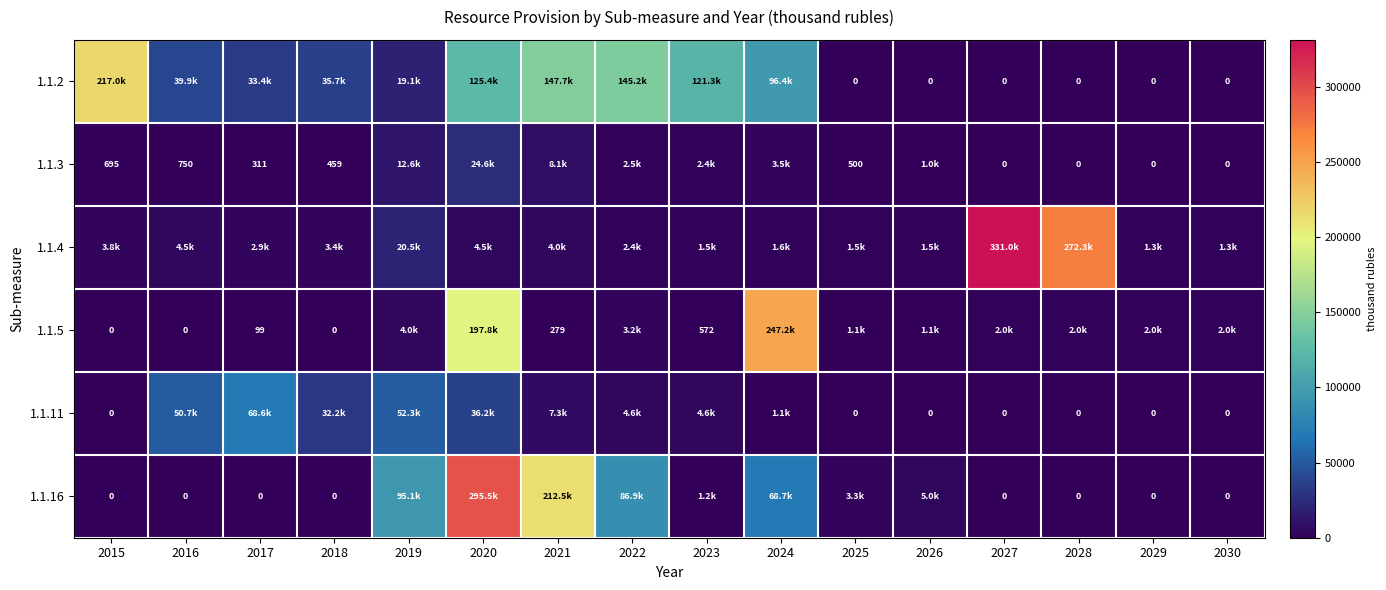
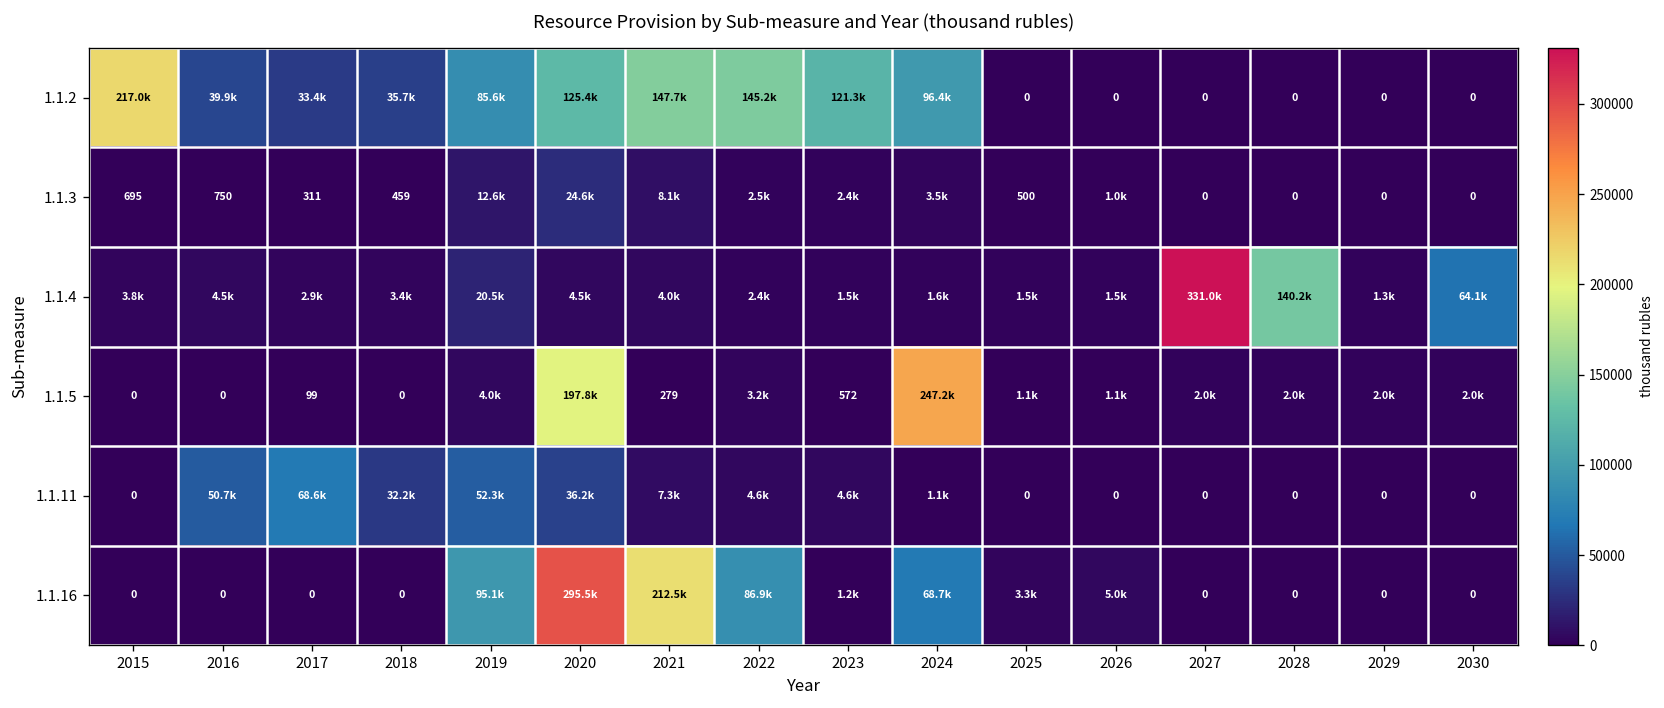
  {
    "1.1.2": {
      "2015": "217.0k",
      "2016": "39.9k",
      "2017": "33.4k",
      "2018": "35.7k",
-     "2019": "19.1k",
+     "2019": "85.6k",
      "2020": "125.4k",
      "2021": "147.7k",
      "2022": "145.2k",
      "2023": "121.3k",
      "2024": "96.4k",
      "2025": "0",
      "2026": "0",
      "2027": "0",
      "2028": "0",
      "2029": "0",
      "2030": "0"
    },
    "1.1.3": {
      "2015": "695",
      "2016": "750",
      "2017": "311",
      "2018": "459",
      "2019": "12.6k",
      "2020": "24.6k",
      "2021": "8.1k",
      "2022": "2.5k",
      "2023": "2.4k",
      "2024": "3.5k",
      "2025": "500",
      "2026": "1.0k",
      "2027": "0",
      "2028": "0",
      "2029": "0",
      "2030": "0"
    },
    "1.1.4": {
      "2015": "3.8k",
      "2016": "4.5k",
      "2017": "2.9k",
      "2018": "3.4k",
      "2019": "20.5k",
      "2020": "4.5k",
      "2021": "4.0k",
      "2022": "2.4k",
      "2023": "1.5k",
      "2024": "1.6k",
      "2025": "1.5k",
      "2026": "1.5k",
      "2027": "331.0k",
-     "2028": "272.3k",
+     "2028": "140.2k",
      "2029": "1.3k",
-     "2030": "1.3k"
+     "2030": "64.1k"
    },
    "1.1.5": {
      "2015": "0",
      "2016": "0",
      "2017": "99",
      "2018": "0",
      "2019": "4.0k",
      "2020": "197.8k",
      "2021": "279",
      "2022": "3.2k",
      "2023": "572",
      "2024": "247.2k",
      "2025": "1.1k",
      "2026": "1.1k",
      "2027": "2.0k",
      "2028": "2.0k",
      "2029": "2.0k",
      "2030": "2.0k"
    },
    "1.1.11": {
      "2015": "0",
      "2016": "50.7k",
      "2017": "68.6k",
      "2018": "32.2k",
      "2019": "52.3k",
      "2020": "36.2k",
      "2021": "7.3k",
      "2022": "4.6k",
      "2023": "4.6k",
      "2024": "1.1k",
      "2025": "0",
      "2026": "0",
      "2027": "0",
      "2028": "0",
      "2029": "0",
      "2030": "0"
    },
    "1.1.16": {
      "2015": "0",
      "2016": "0",
      "2017": "0",
      "2018": "0",
      "2019": "95.1k",
      "2020": "295.5k",
      "2021": "212.5k",
      "2022": "86.9k",
      "2023": "1.2k",
      "2024": "68.7k",
      "2025": "3.3k",
      "2026": "5.0k",
      "2027": "0",
      "2028": "0",
      "2029": "0",
      "2030": "0"
    }
  }
